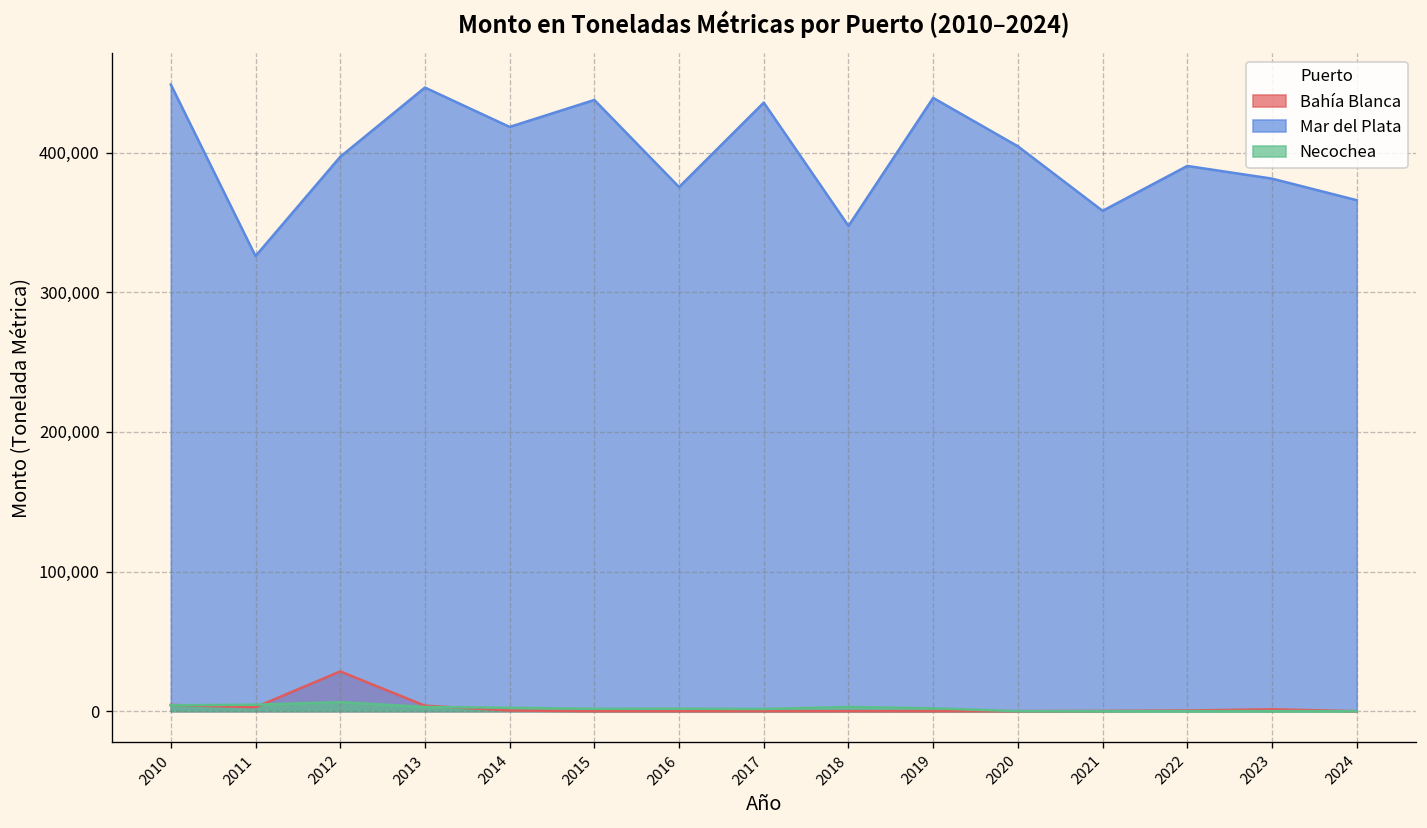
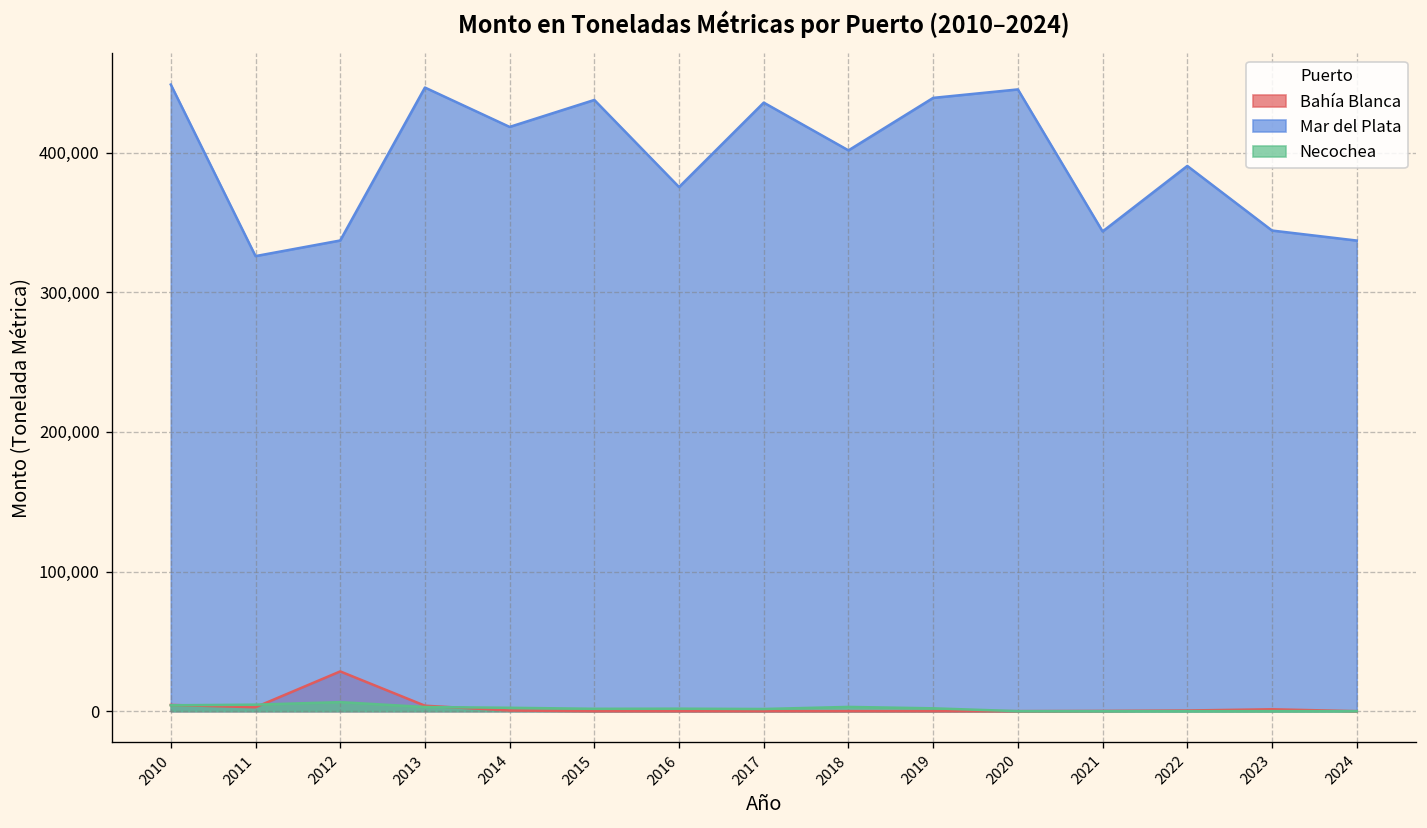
  {
    "Bahía Blanca": {
      "2012": "28,000",
      "2018": "0"
    },
    "Mar del Plata": {
      "2010": "449,000",
      "2011": "326,000",
-     "2012": "397,000",
+     "2012": "337,000",
      "2013": "447,000",
      "2014": "418,000",
      "2015": "438,000",
      "2016": "375,000",
      "2017": "436,000",
-     "2018": "347,000",
+     "2018": "402,000",
      "2019": "439,000",
-     "2020": "405,000",
-     "2021": "358,000",
+     "2020": "445,000",
+     "2021": "344,000",
      "2022": "390,000",
-     "2023": "381,000",
-     "2024": "366,000"
+     "2023": "344,000",
+     "2024": "337,000"
    },
    "Necochea": {
      "2012": "6,000",
      "2018": "3,000"
    }
  }
